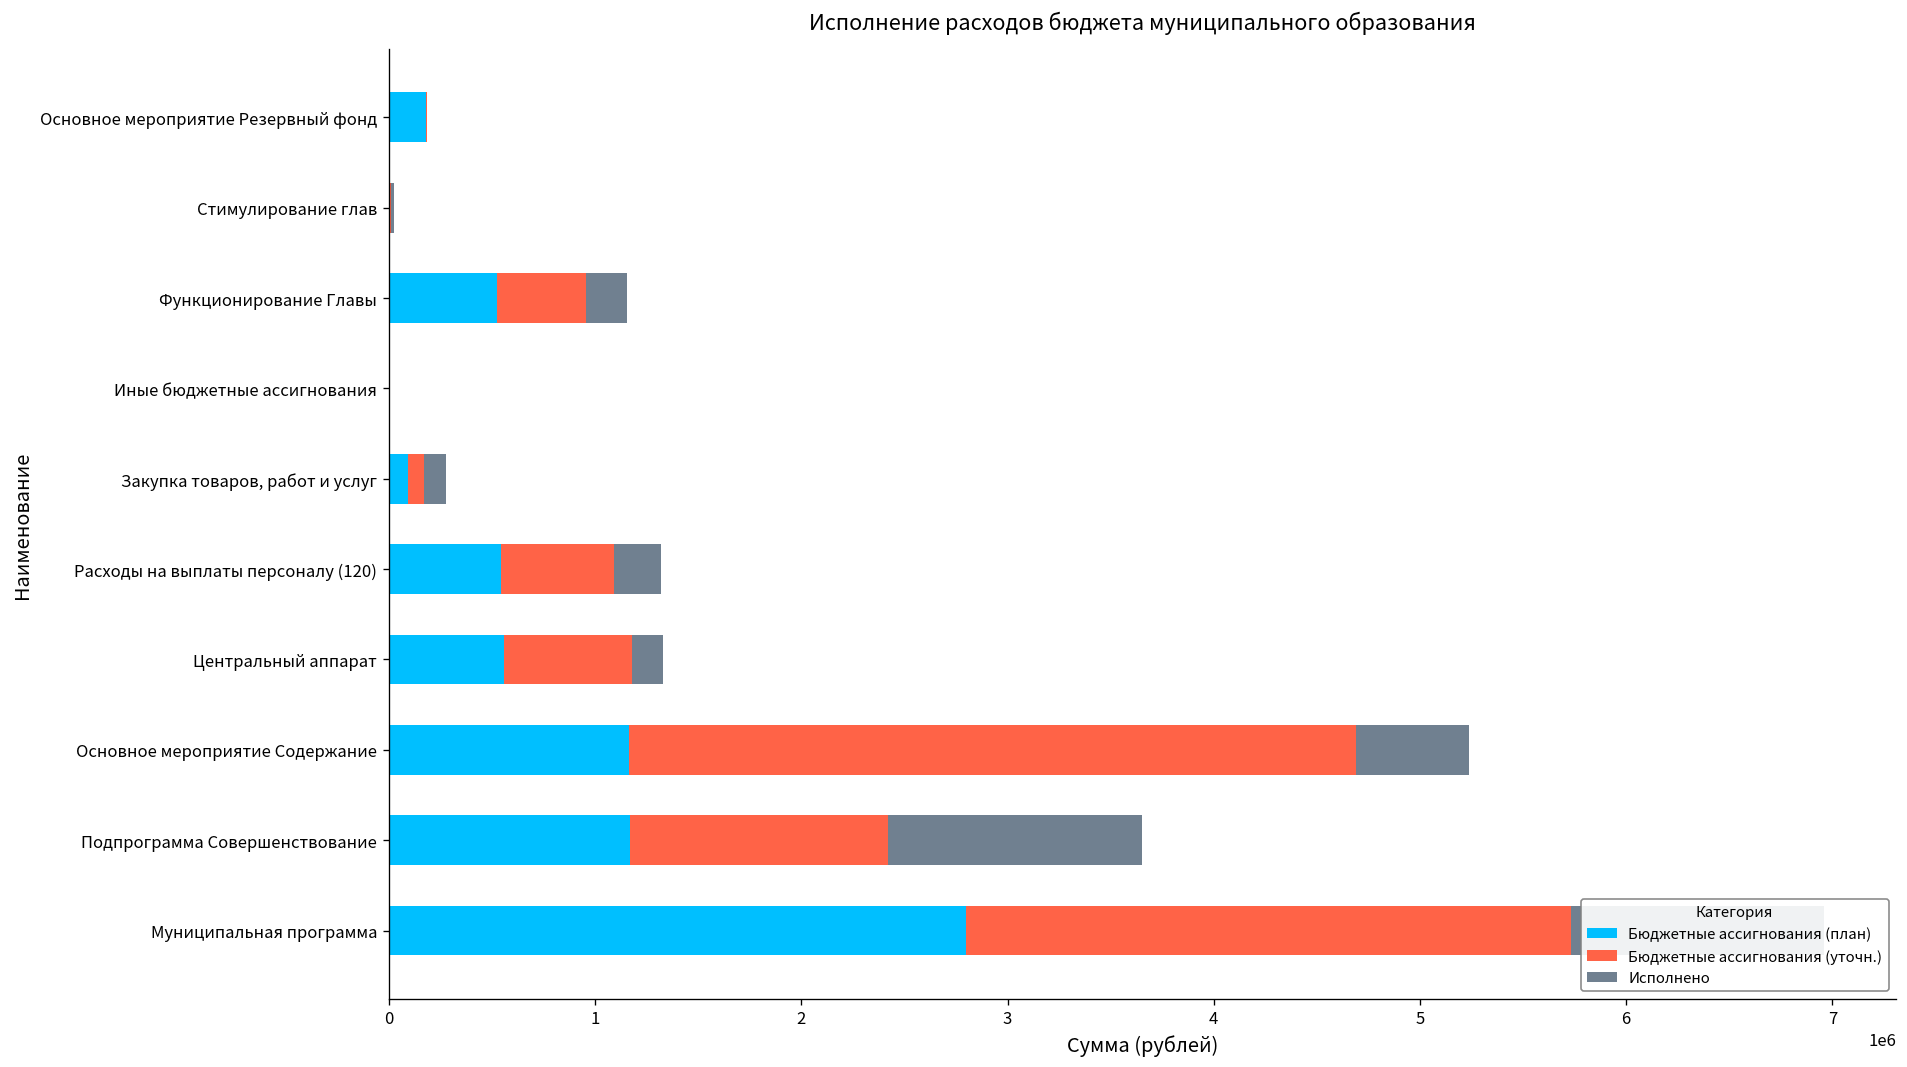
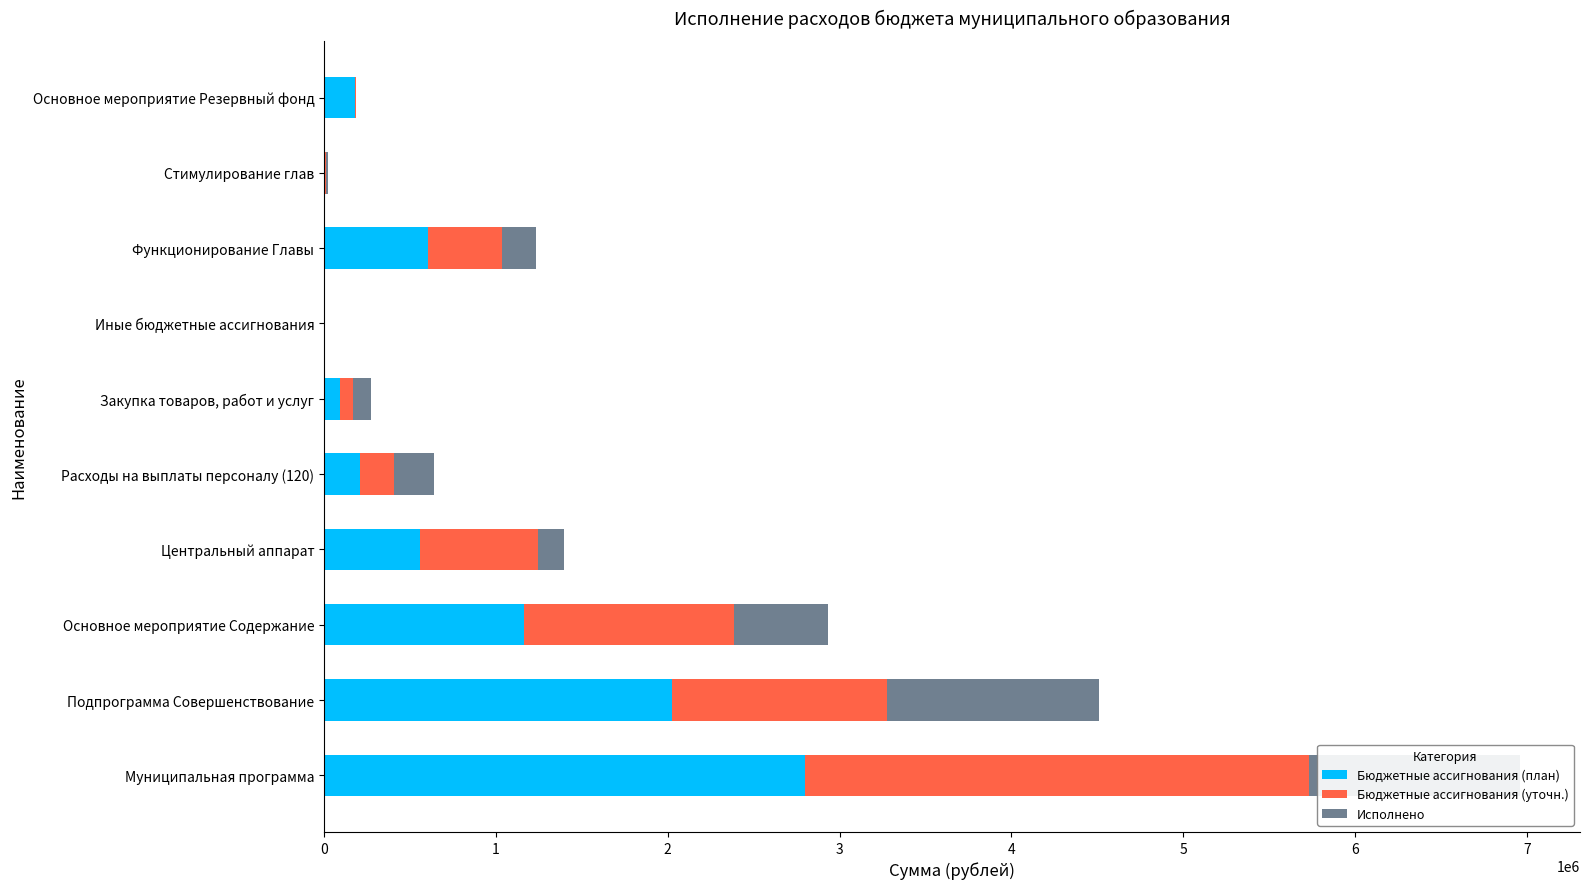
  {
    "Бюджетные ассигнования (план)": {
      "Основное мероприятие Резервный фонд": 180000,
      "Стимулирование глав": 0,
-     "Функционирование Главы": 530000,
+     "Функционирование Главы": 610000,
      "Иные бюджетные ассигнования": 0,
      "Закупка товаров, работ и услуг": 90000,
-     "Расходы на выплаты персоналу (120)": 540000,
+     "Расходы на выплаты персоналу (120)": 210000,
      "Центральный аппарат": 560000,
      "Основное мероприятие Содержание": 1160000,
-     "Подпрограмма Совершенствование": 1170000,
+     "Подпрограмма Совершенствование": 2030000,
      "Муниципальная программа": 2800000
    },
    "Бюджетные ассигнования (уточн.)": {
      "Функционирование Главы": 430000,
      "Закупка товаров, работ и услуг": 80000,
-     "Расходы на выплаты персоналу (120)": 540000,
-     "Центральный аппарат": 620000,
-     "Основное мероприятие Содержание": 3530000,
+     "Расходы на выплаты персоналу (120)": 200000,
+     "Центральный аппарат": 690000,
+     "Основное мероприятие Содержание": 1220000,
      "Подпрограмма Совершенствование": 1250000,
      "Муниципальная программа": 2930000
    },
    "Исполнено": {
      "Основное мероприятие Резервный фонд": 0,
      "Функционирование Главы": 200000,
      "Закупка товаров, работ и услуг": 100000,
      "Расходы на выплаты персоналу (120)": 230000,
      "Центральный аппарат": 150000,
      "Основное мероприятие Содержание": 550000,
      "Подпрограмма Совершенствование": 1230000
    }
  }
